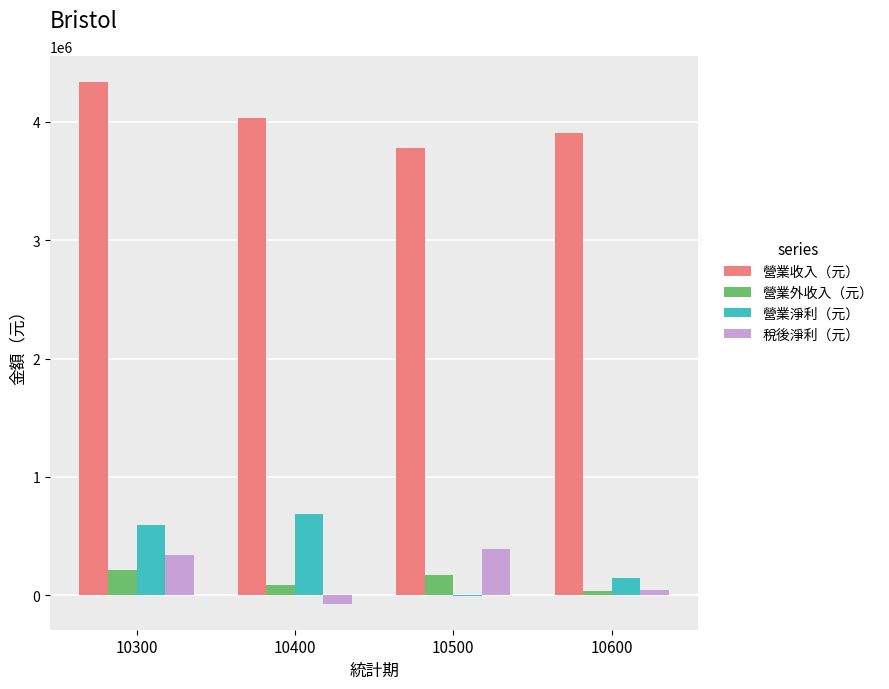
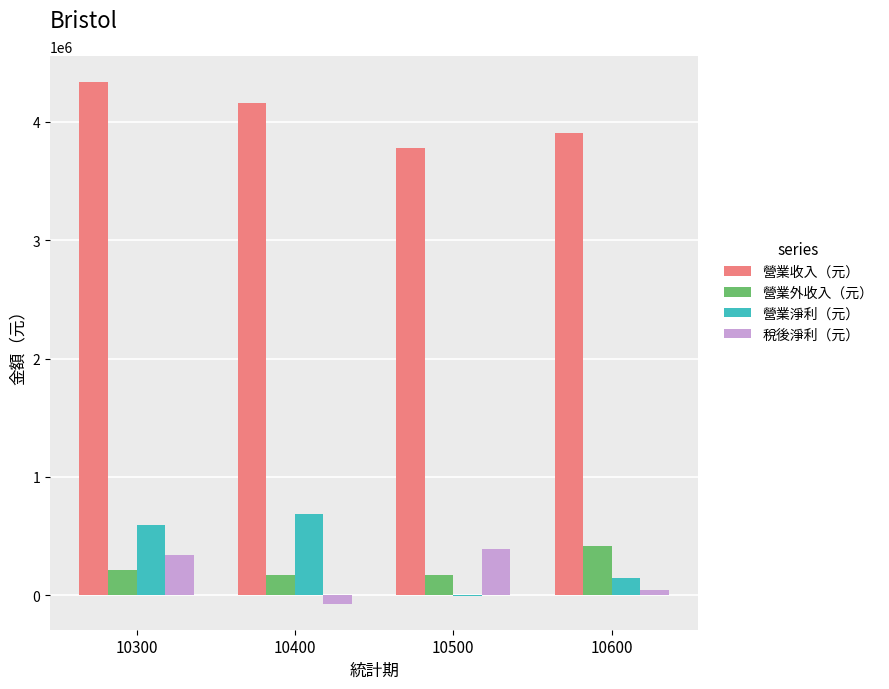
  {
    "營業收入（元）": {
      "10300": 4340000,
-     "10400": 4030000,
+     "10400": 4160000,
      "10500": 3780000,
      "10600": 3900000
    },
    "營業外收入（元）": {
      "10300": 210000,
-     "10400": 90000,
+     "10400": 170000,
      "10500": 180000,
-     "10600": 30000
+     "10600": 410000
    },
    "營業淨利（元）": {
      "10300": 600000,
      "10400": 690000,
      "10600": 150000
    },
    "稅後淨利（元）": {
      "10300": 340000,
      "10400": -70000,
      "10500": 390000,
      "10600": 40000
    }
  }
